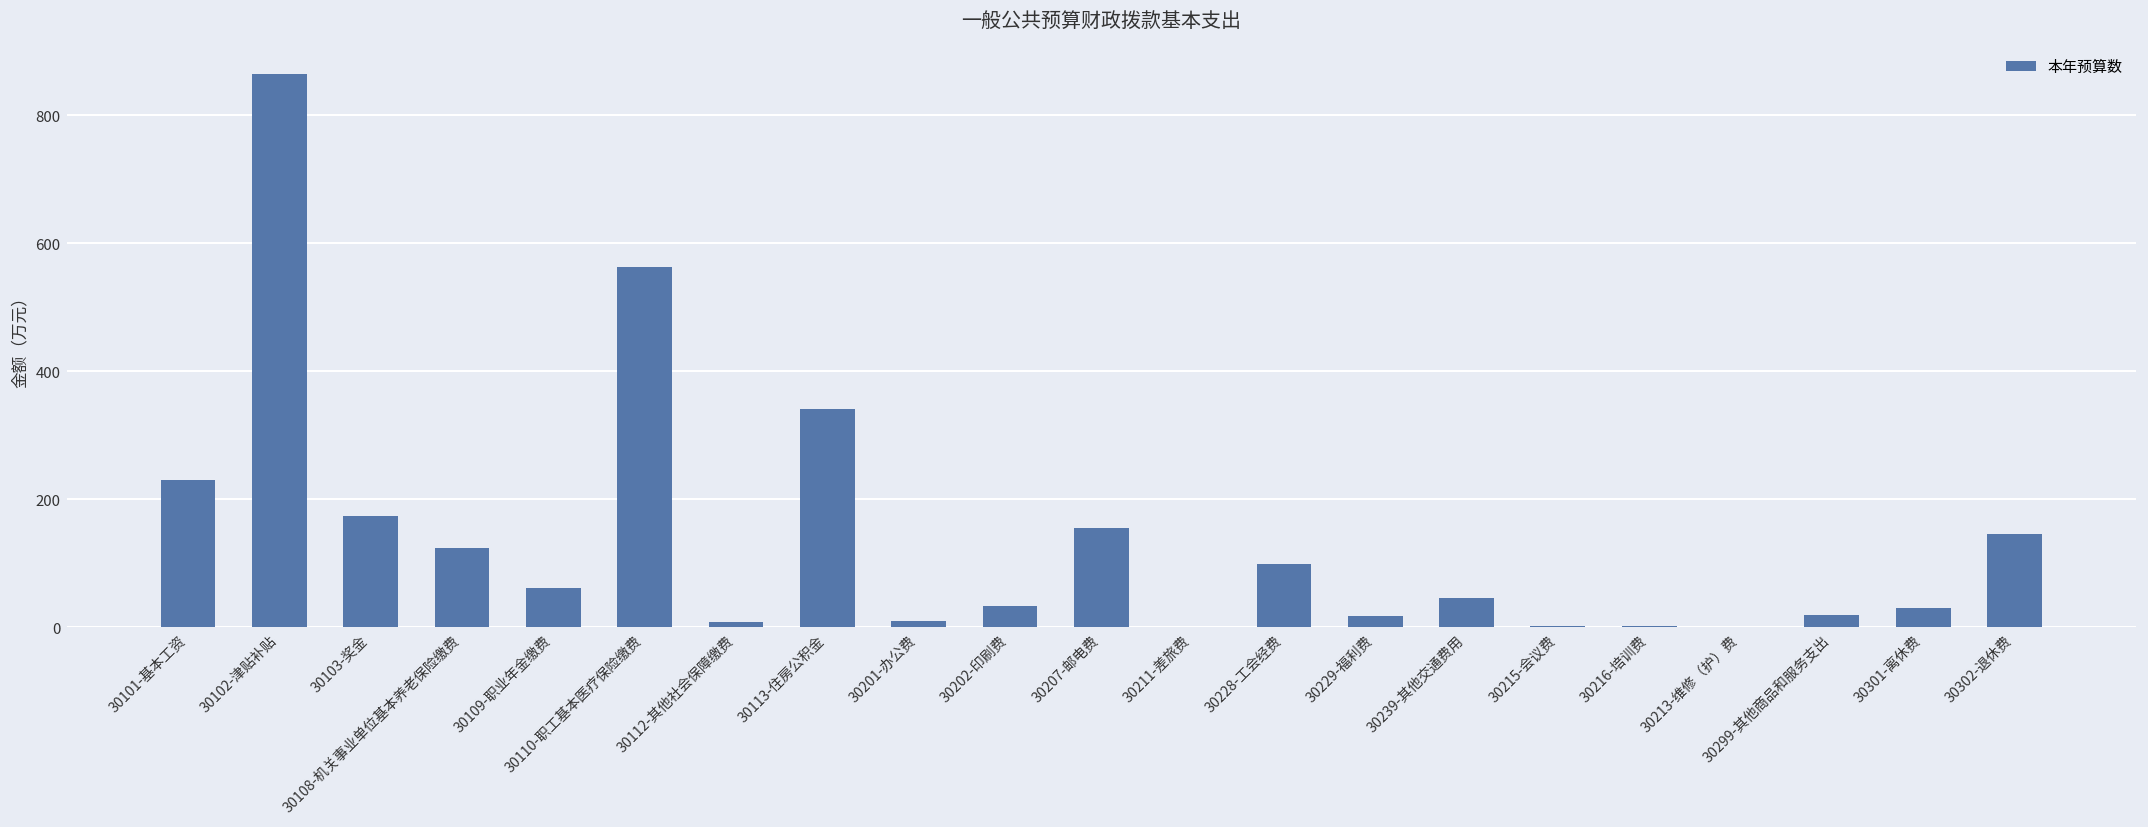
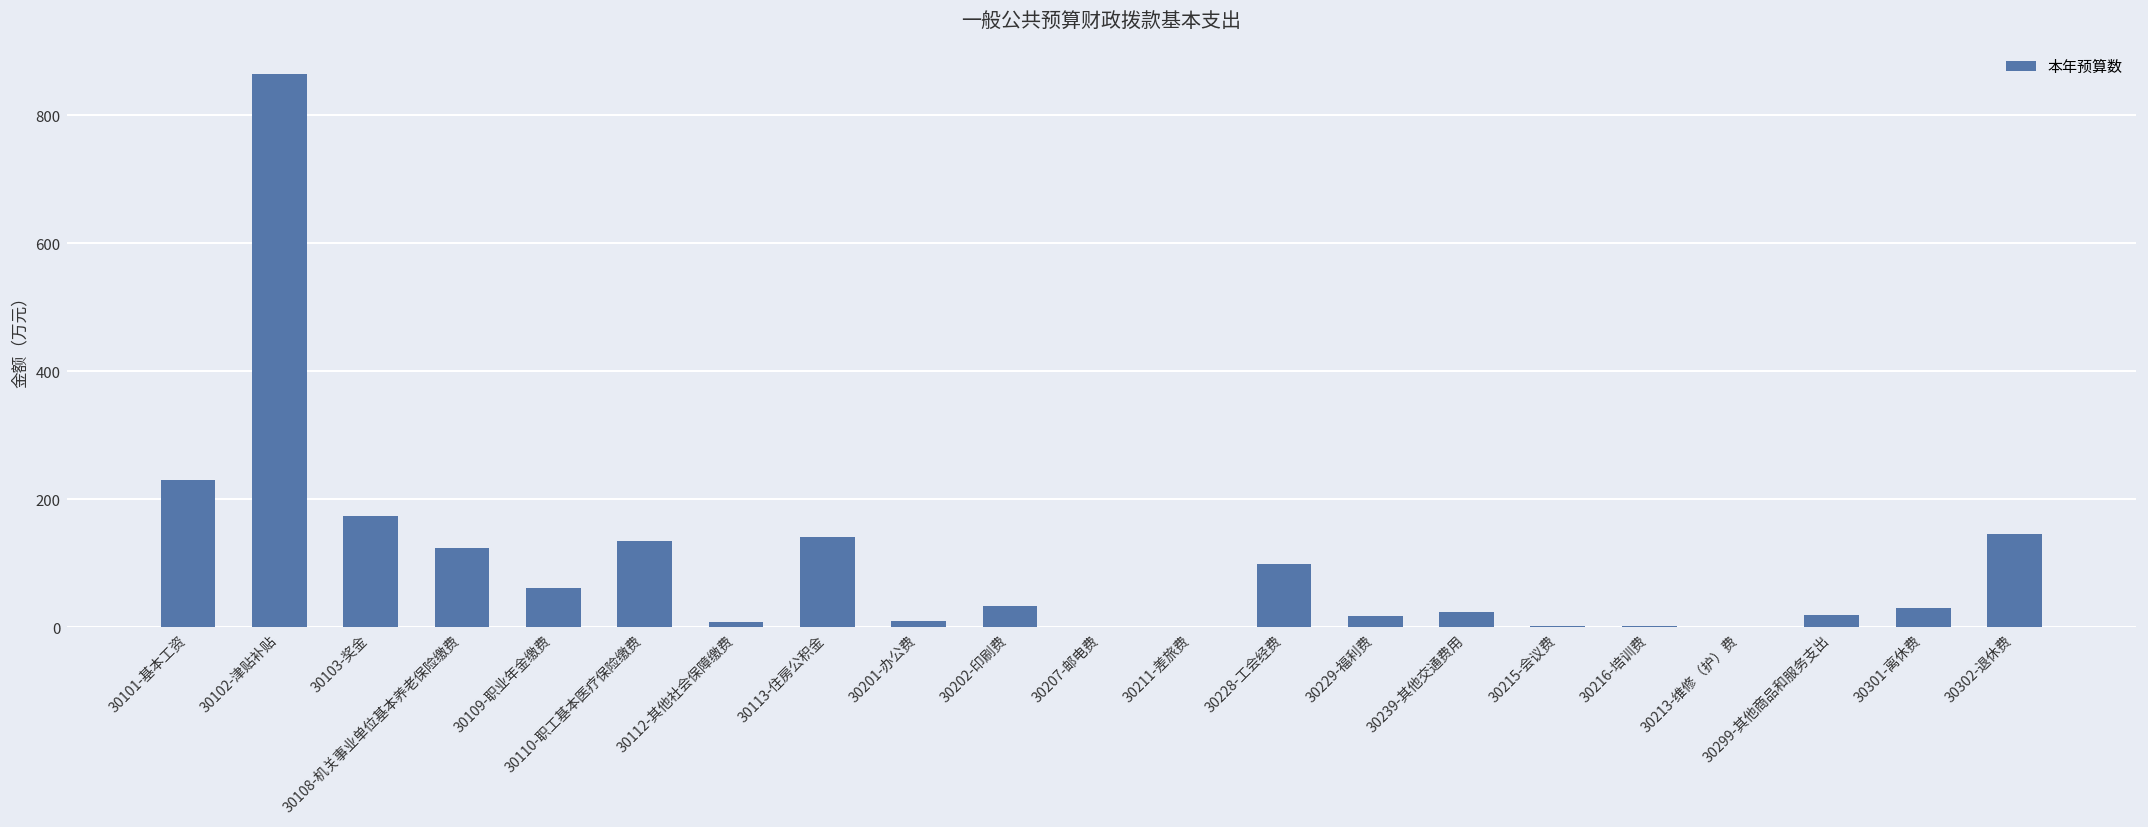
  {
    "30101-基本工资": 230,
    "30102-津贴补贴": 860,
    "30103-奖金": 170,
    "30108-机关事业单位基本养老保险缴费": 120,
    "30109-职业年金缴费": 60,
-   "30110-职工基本医疗保险缴费": 560,
+   "30110-职工基本医疗保险缴费": 130,
    "30112-其他社会保障缴费": 10,
-   "30113-住房公积金": 340,
+   "30113-住房公积金": 140,
    "30201-办公费": 10,
    "30202-印刷费": 30,
-   "30207-邮电费": 160,
+   "30207-邮电费": 0,
    "30228-工会经费": 100,
    "30229-福利费": 20,
-   "30239-其他交通费用": 40,
+   "30239-其他交通费用": 20,
    "30299-其他商品和服务支出": 20,
    "30301-离休费": 30,
    "30302-退休费": 150
  }
